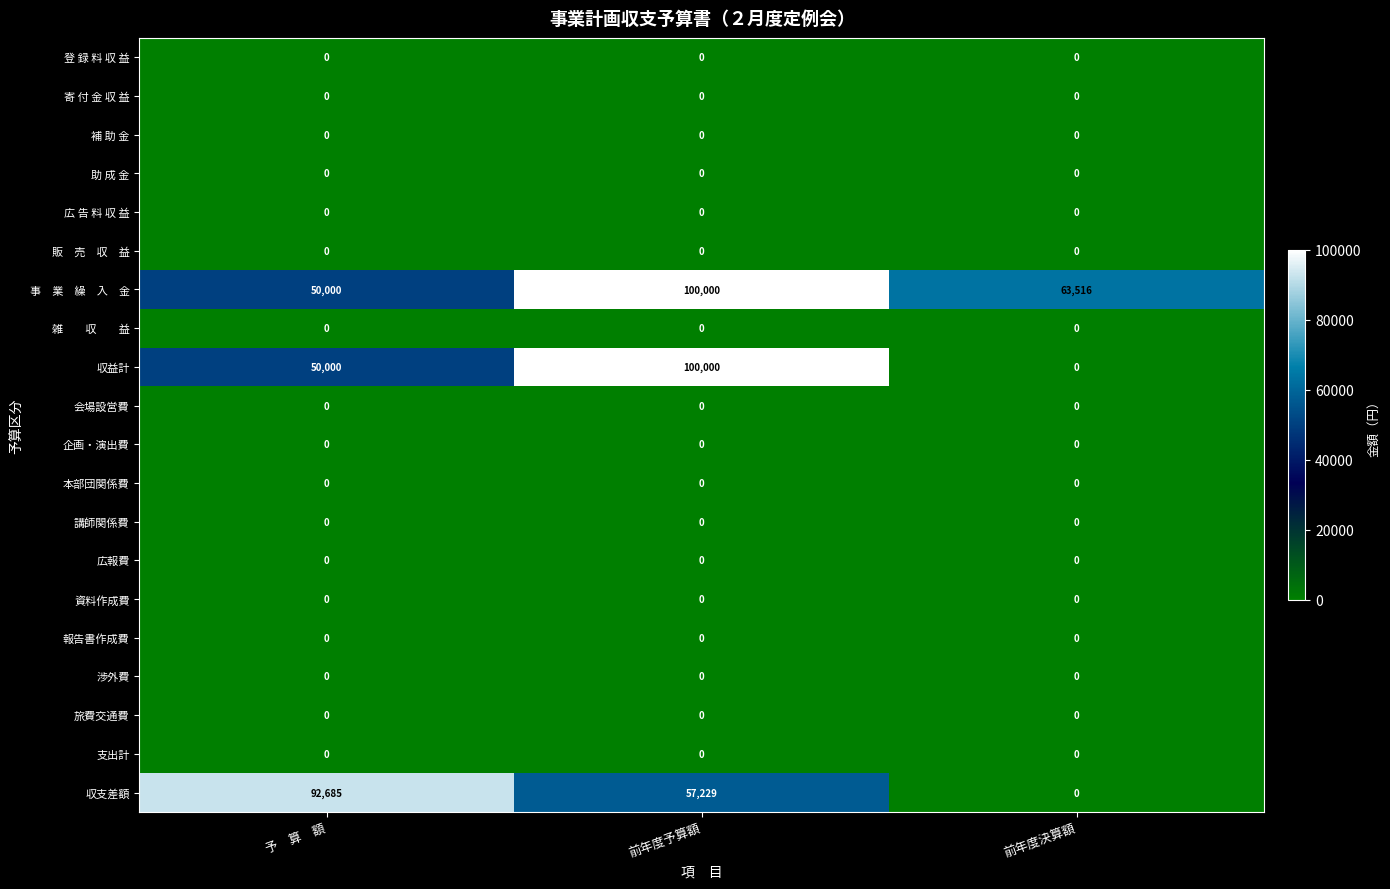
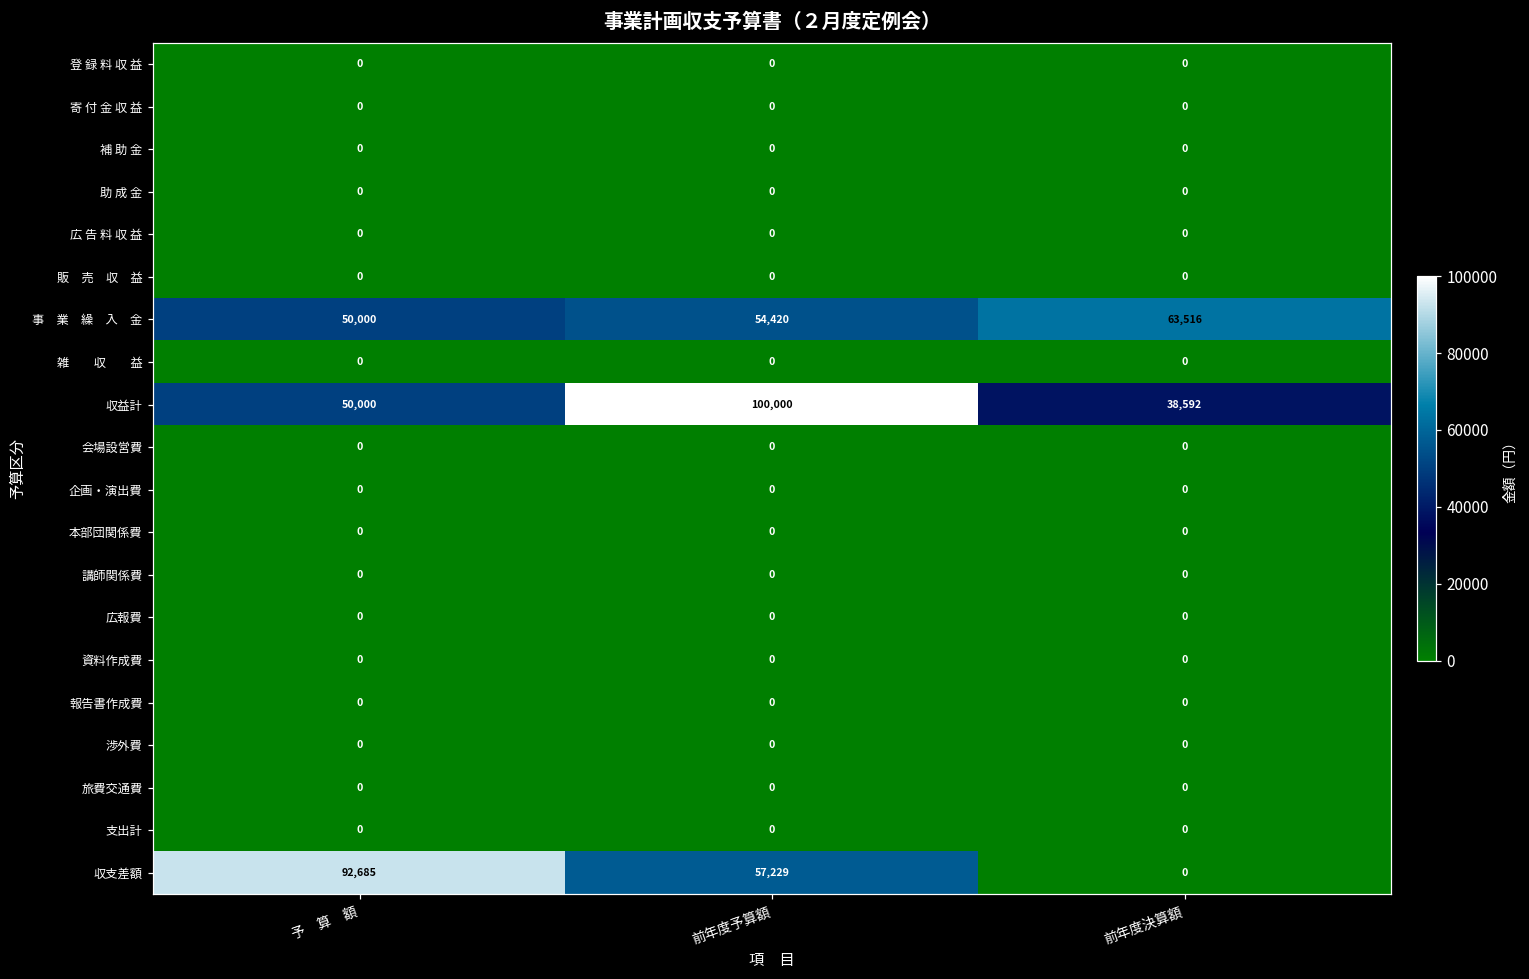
  {
    "登 録 料 収 益": {
      "予 算 額": "0",
      "前年度予算額": "0",
      "前年度決算額": "0"
    },
    "寄 付 金 収 益": {
      "予 算 額": "0",
      "前年度予算額": "0",
      "前年度決算額": "0"
    },
    "補 助 金": {
      "予 算 額": "0",
      "前年度予算額": "0",
      "前年度決算額": "0"
    },
    "助 成 金": {
      "予 算 額": "0",
      "前年度予算額": "0",
      "前年度決算額": "0"
    },
    "広 告 料 収 益": {
      "予 算 額": "0",
      "前年度予算額": "0",
      "前年度決算額": "0"
    },
    "販 売 収 益": {
      "予 算 額": "0",
      "前年度予算額": "0",
      "前年度決算額": "0"
    },
    "事 業 繰 入 金": {
      "予 算 額": "50,000",
-     "前年度予算額": "100,000",
+     "前年度予算額": "54,420",
      "前年度決算額": "63,516"
    },
    "雑 収 益": {
      "予 算 額": "0",
      "前年度予算額": "0",
      "前年度決算額": "0"
    },
    "収益計": {
      "予 算 額": "50,000",
      "前年度予算額": "100,000",
-     "前年度決算額": "0"
+     "前年度決算額": "38,592"
    },
    "会場設営費": {
      "予 算 額": "0",
      "前年度予算額": "0",
      "前年度決算額": "0"
    },
    "企画・演出費": {
      "予 算 額": "0",
      "前年度予算額": "0",
      "前年度決算額": "0"
    },
    "本部団関係費": {
      "予 算 額": "0",
      "前年度予算額": "0",
      "前年度決算額": "0"
    },
    "講師関係費": {
      "予 算 額": "0",
      "前年度予算額": "0",
      "前年度決算額": "0"
    },
    "広報費": {
      "予 算 額": "0",
      "前年度予算額": "0",
      "前年度決算額": "0"
    },
    "資料作成費": {
      "予 算 額": "0",
      "前年度予算額": "0",
      "前年度決算額": "0"
    },
    "報告書作成費": {
      "予 算 額": "0",
      "前年度予算額": "0",
      "前年度決算額": "0"
    },
    "渉外費": {
      "予 算 額": "0",
      "前年度予算額": "0",
      "前年度決算額": "0"
    },
    "旅費交通費": {
      "予 算 額": "0",
      "前年度予算額": "0",
      "前年度決算額": "0"
    },
    "支出計": {
      "予 算 額": "0",
      "前年度予算額": "0",
      "前年度決算額": "0"
    },
    "収支差額": {
      "予 算 額": "92,685",
      "前年度予算額": "57,229",
      "前年度決算額": "0"
    }
  }
